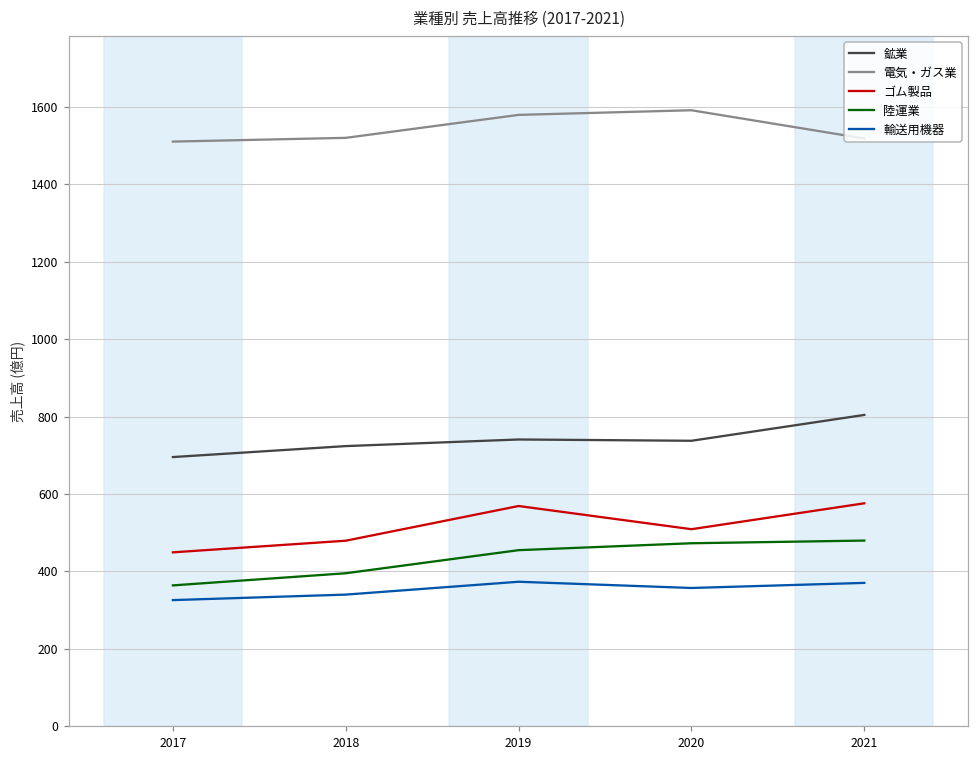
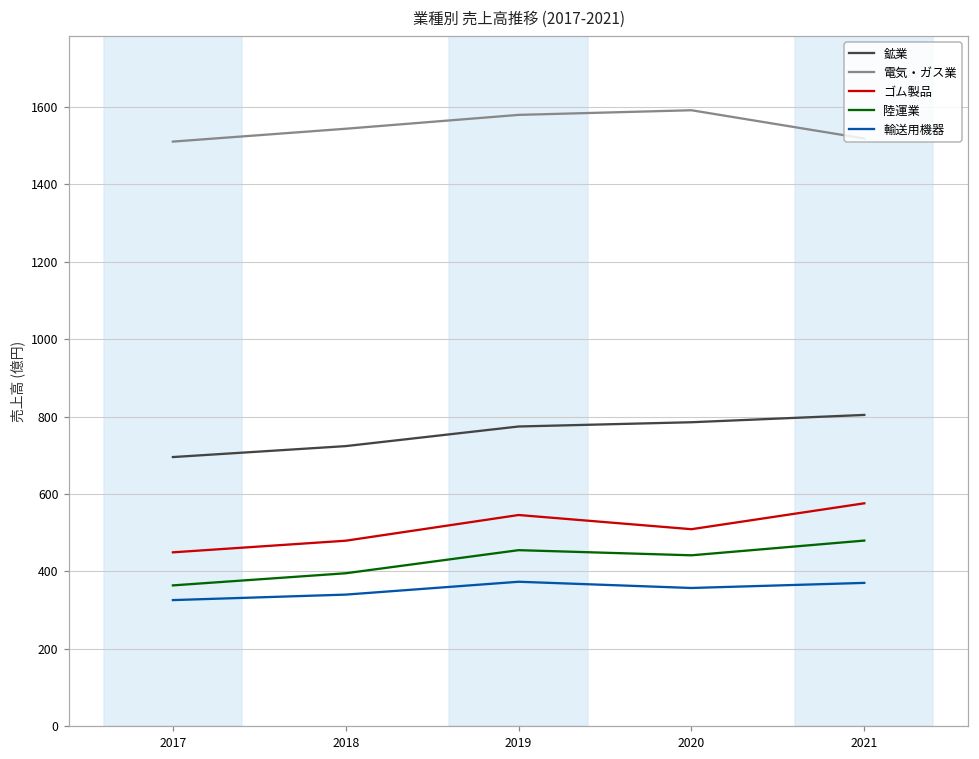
  {
    "鉱業": {
      "2017": 700,
      "2018": 720,
-     "2019": 740,
-     "2020": 740,
+     "2019": 770,
+     "2020": 790,
      "2021": 800
    },
    "電気・ガス業": {
      "2017": 1510,
-     "2018": 1520,
+     "2018": 1540,
      "2019": 1580,
      "2020": 1590,
      "2021": 1520
    },
    "ゴム製品": {
      "2017": 450,
      "2018": 480,
-     "2019": 570,
+     "2019": 550,
      "2020": 510,
      "2021": 580
    },
    "陸運業": {
      "2017": 360,
      "2018": 400,
      "2019": 460,
-     "2020": 470,
+     "2020": 440,
      "2021": 480
    },
    "輸送用機器": {
      "2017": 330,
      "2018": 340,
      "2019": 370,
      "2020": 360,
      "2021": 370
    }
  }
